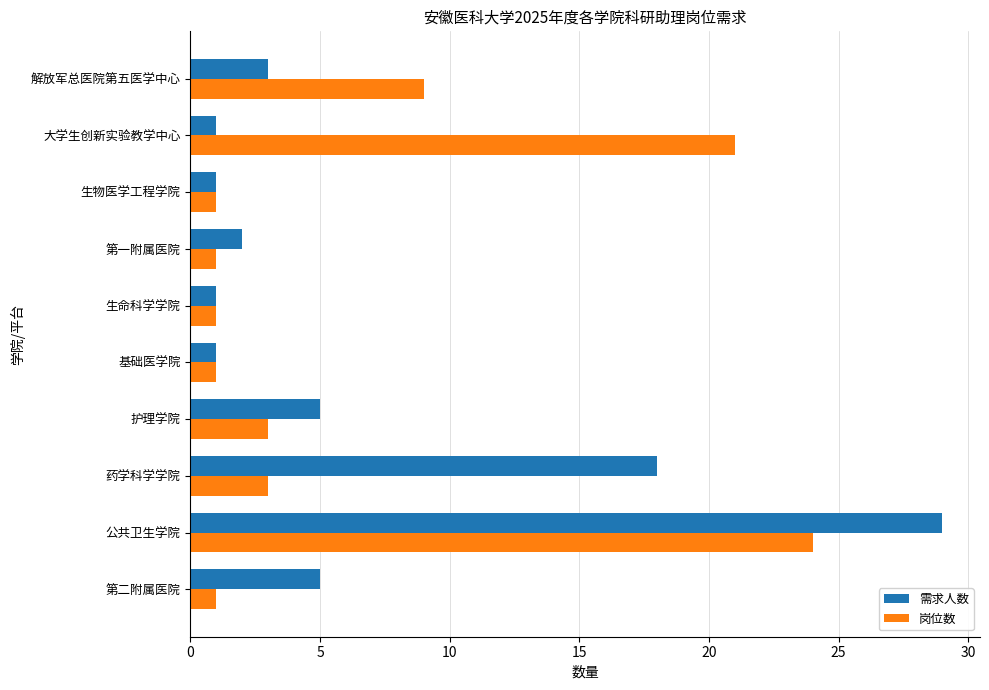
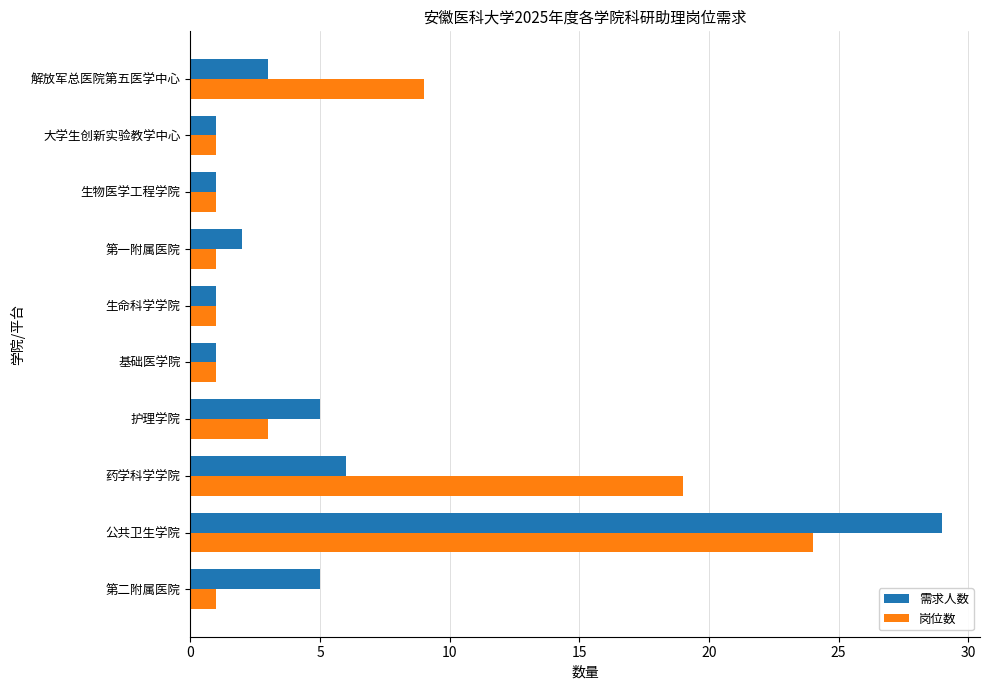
  {
    "需求人数": {
      "解放军总医院第五医学中心": 3,
      "大学生创新实验教学中心": 1,
      "生物医学工程学院": 1,
      "第一附属医院": 2,
      "生命科学学院": 1,
      "基础医学院": 1,
      "护理学院": 5,
-     "药学科学学院": 18,
+     "药学科学学院": 6,
      "公共卫生学院": 29,
      "第二附属医院": 5
    },
    "岗位数": {
      "解放军总医院第五医学中心": 9,
-     "大学生创新实验教学中心": 21,
+     "大学生创新实验教学中心": 1,
      "生物医学工程学院": 1,
      "第一附属医院": 1,
      "生命科学学院": 1,
      "基础医学院": 1,
      "护理学院": 3,
-     "药学科学学院": 3,
+     "药学科学学院": 19,
      "公共卫生学院": 24,
      "第二附属医院": 1
    }
  }
